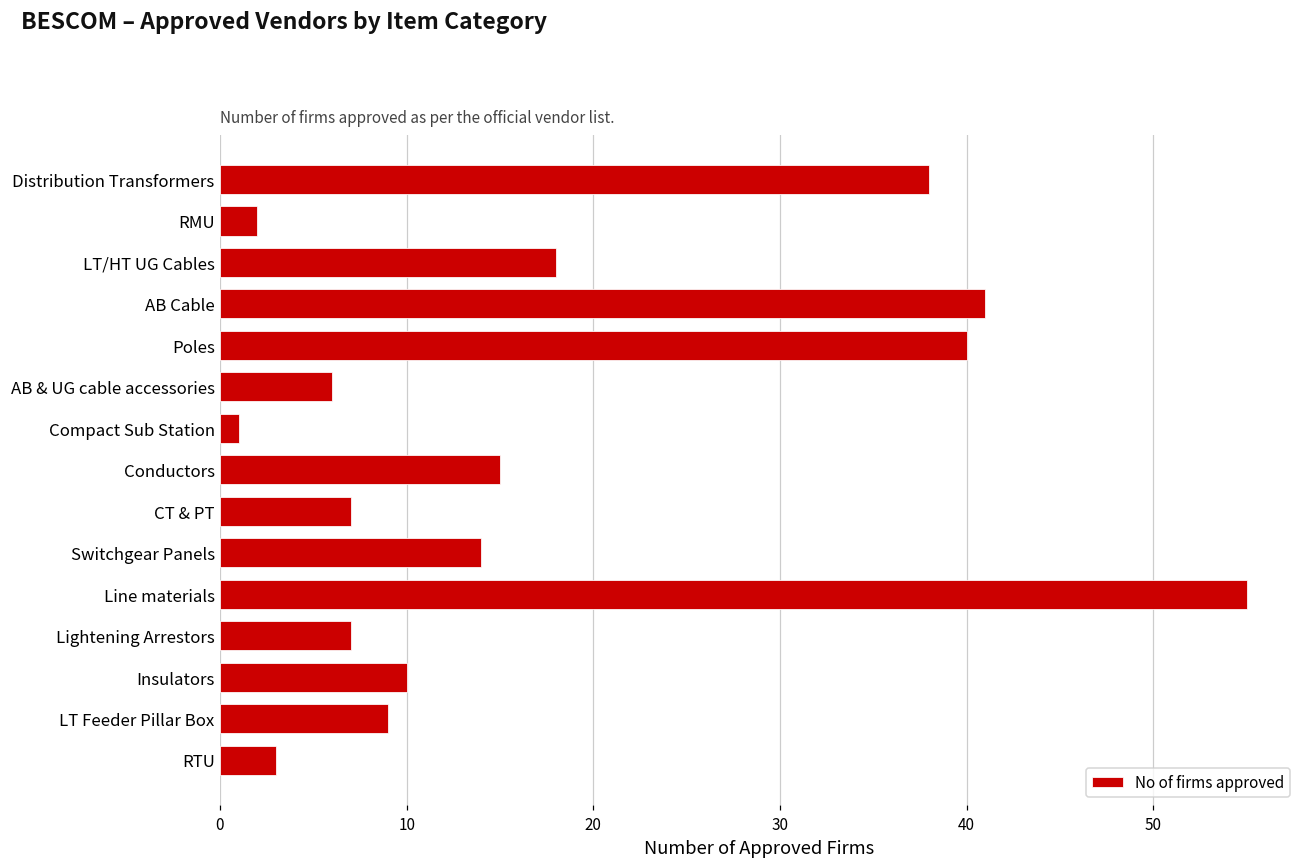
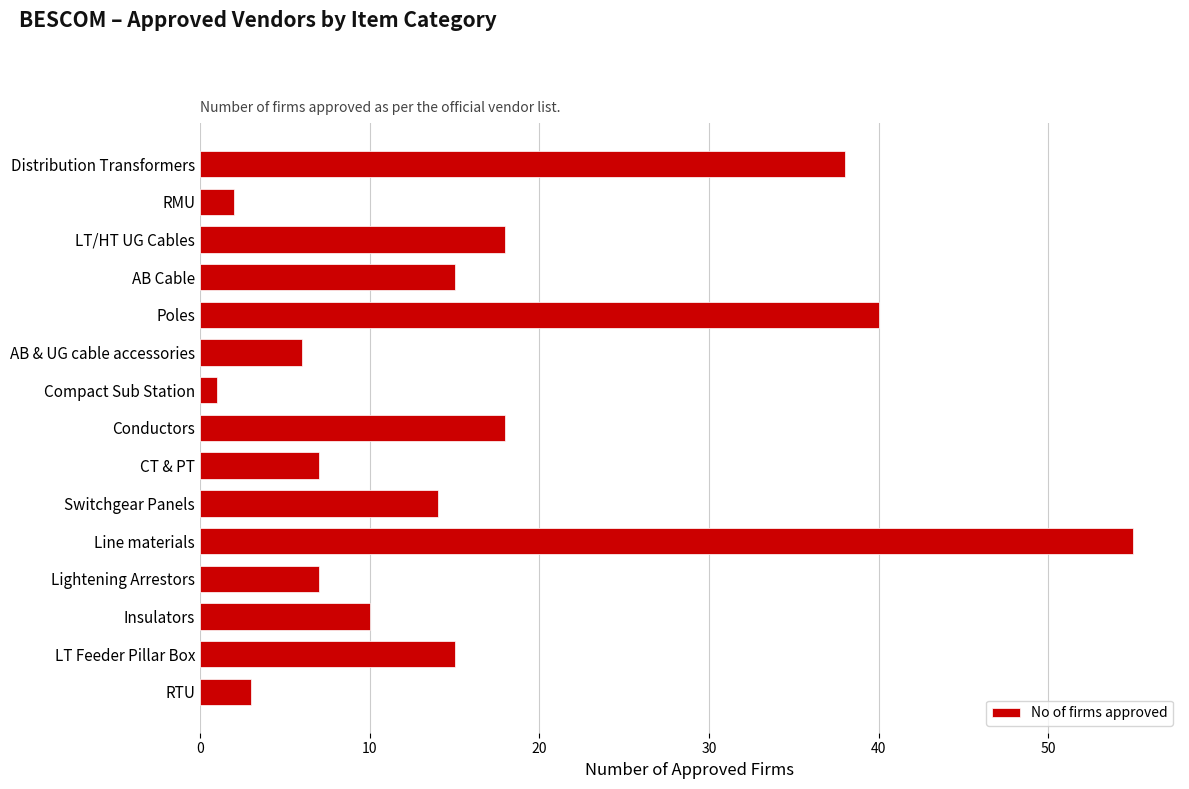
  {
    "Distribution Transformers": 38,
    "RMU": 2,
    "LT/HT UG Cables": 18,
-   "AB Cable": 41,
+   "AB Cable": 15,
    "Poles": 40,
    "AB & UG cable accessories": 6,
    "Compact Sub Station": 1,
-   "Conductors": 15,
+   "Conductors": 18,
    "CT & PT": 7,
    "Switchgear Panels": 14,
    "Line materials": 55,
    "Lightening Arrestors": 7,
    "Insulators": 10,
-   "LT Feeder Pillar Box": 9,
+   "LT Feeder Pillar Box": 15,
    "RTU": 3
  }
